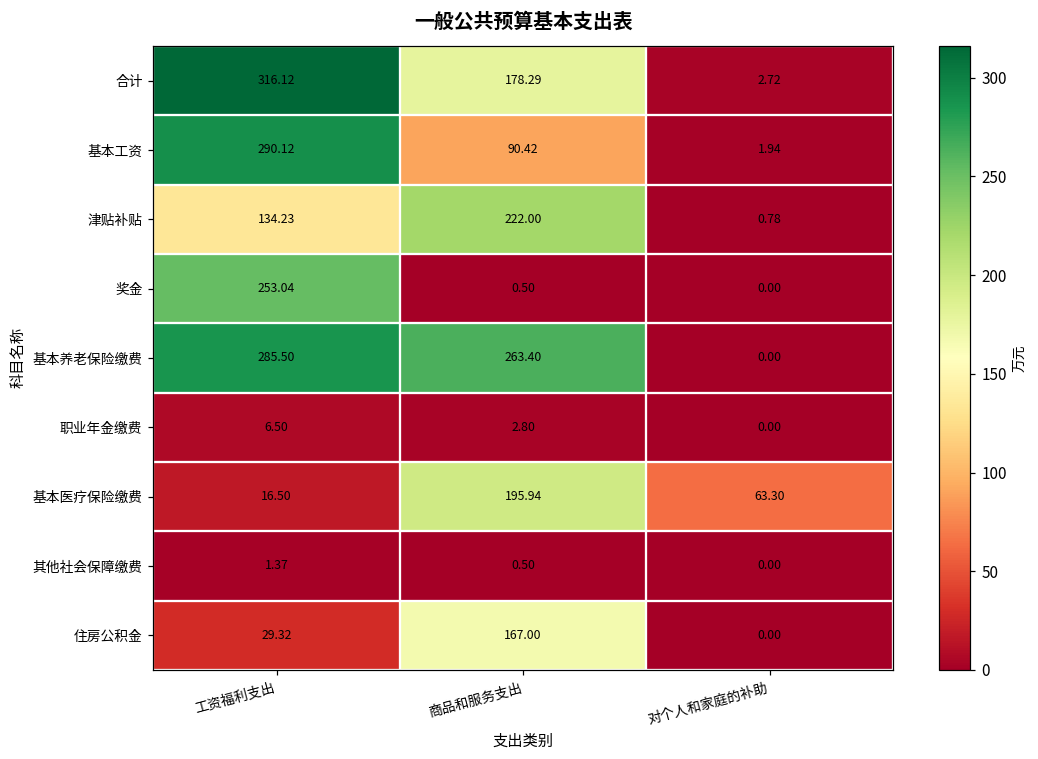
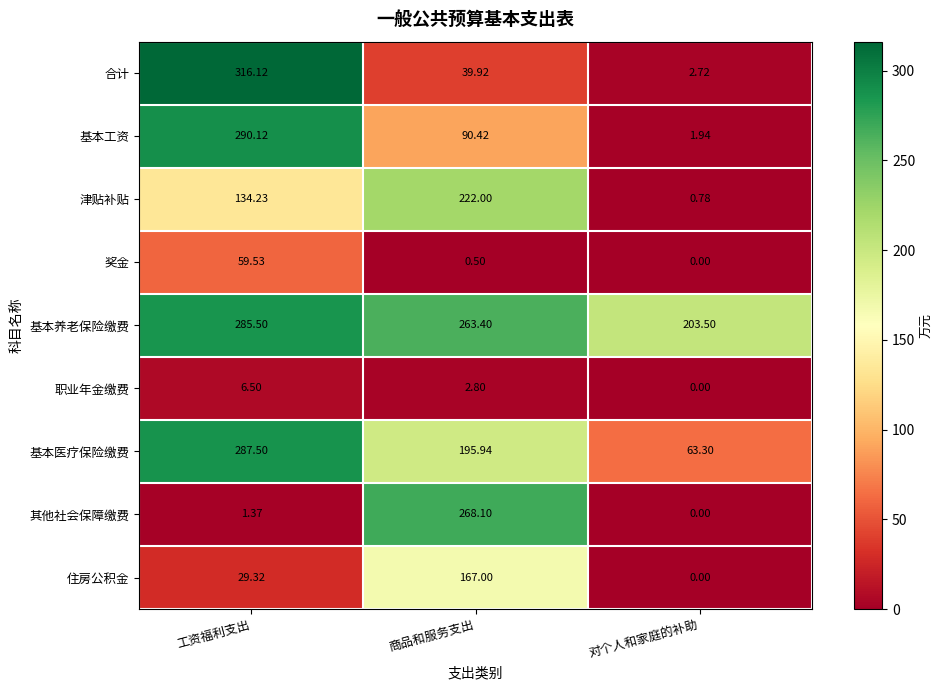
  {
    "合计": {
      "工资福利支出": 316.12,
-     "商品和服务支出": 178.29,
+     "商品和服务支出": 39.92,
      "对个人和家庭的补助": 2.72
    },
    "基本工资": {
      "工资福利支出": 290.12,
      "商品和服务支出": 90.42,
      "对个人和家庭的补助": 1.94
    },
    "津贴补贴": {
      "工资福利支出": 134.23,
      "商品和服务支出": 222.00,
      "对个人和家庭的补助": 0.78
    },
    "奖金": {
-     "工资福利支出": 253.04,
+     "工资福利支出": 59.53,
      "商品和服务支出": 0.50,
      "对个人和家庭的补助": 0.00
    },
    "基本养老保险缴费": {
      "工资福利支出": 285.50,
      "商品和服务支出": 263.40,
-     "对个人和家庭的补助": 0.00
+     "对个人和家庭的补助": 203.50
    },
    "职业年金缴费": {
      "工资福利支出": 6.50,
      "商品和服务支出": 2.80,
      "对个人和家庭的补助": 0.00
    },
    "基本医疗保险缴费": {
-     "工资福利支出": 16.50,
+     "工资福利支出": 287.50,
      "商品和服务支出": 195.94,
      "对个人和家庭的补助": 63.30
    },
    "其他社会保障缴费": {
      "工资福利支出": 1.37,
-     "商品和服务支出": 0.50,
+     "商品和服务支出": 268.10,
      "对个人和家庭的补助": 0.00
    },
    "住房公积金": {
      "工资福利支出": 29.32,
      "商品和服务支出": 167.00,
      "对个人和家庭的补助": 0.00
    }
  }
